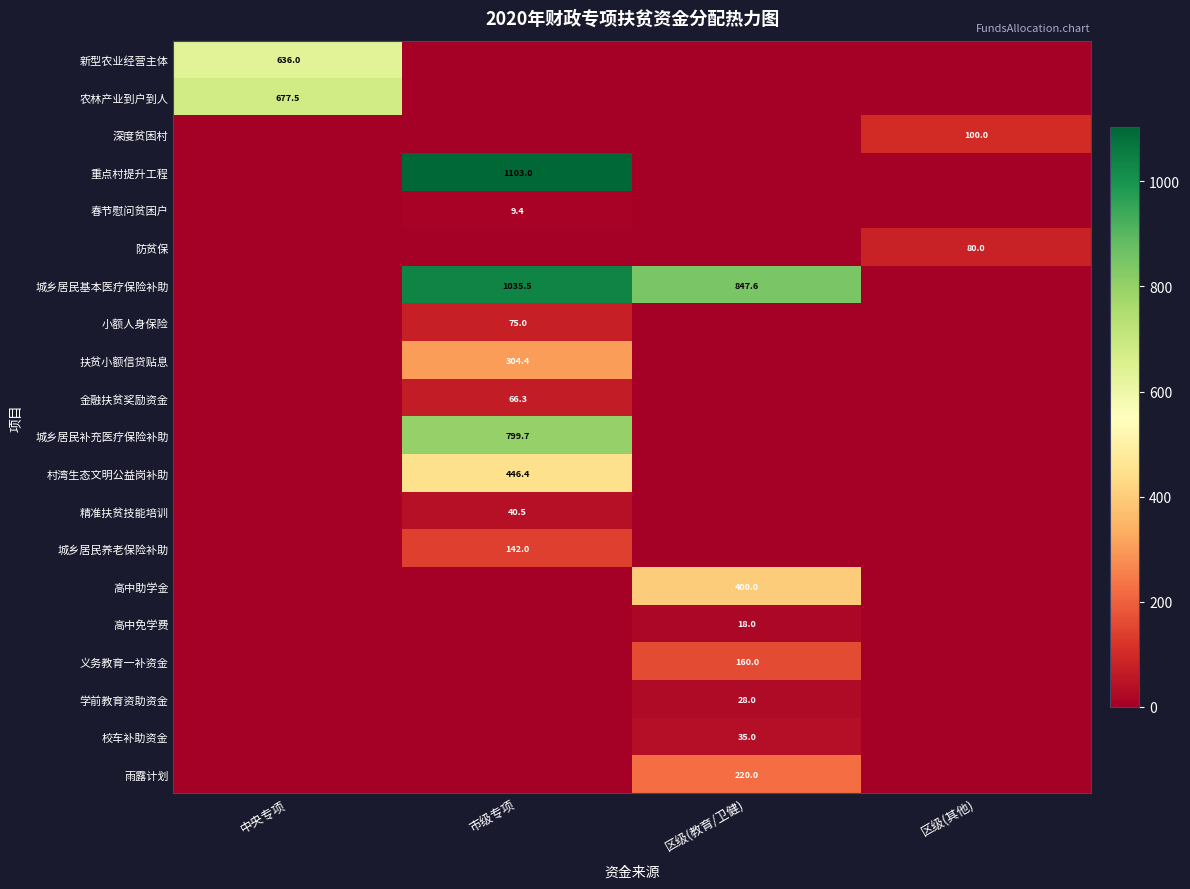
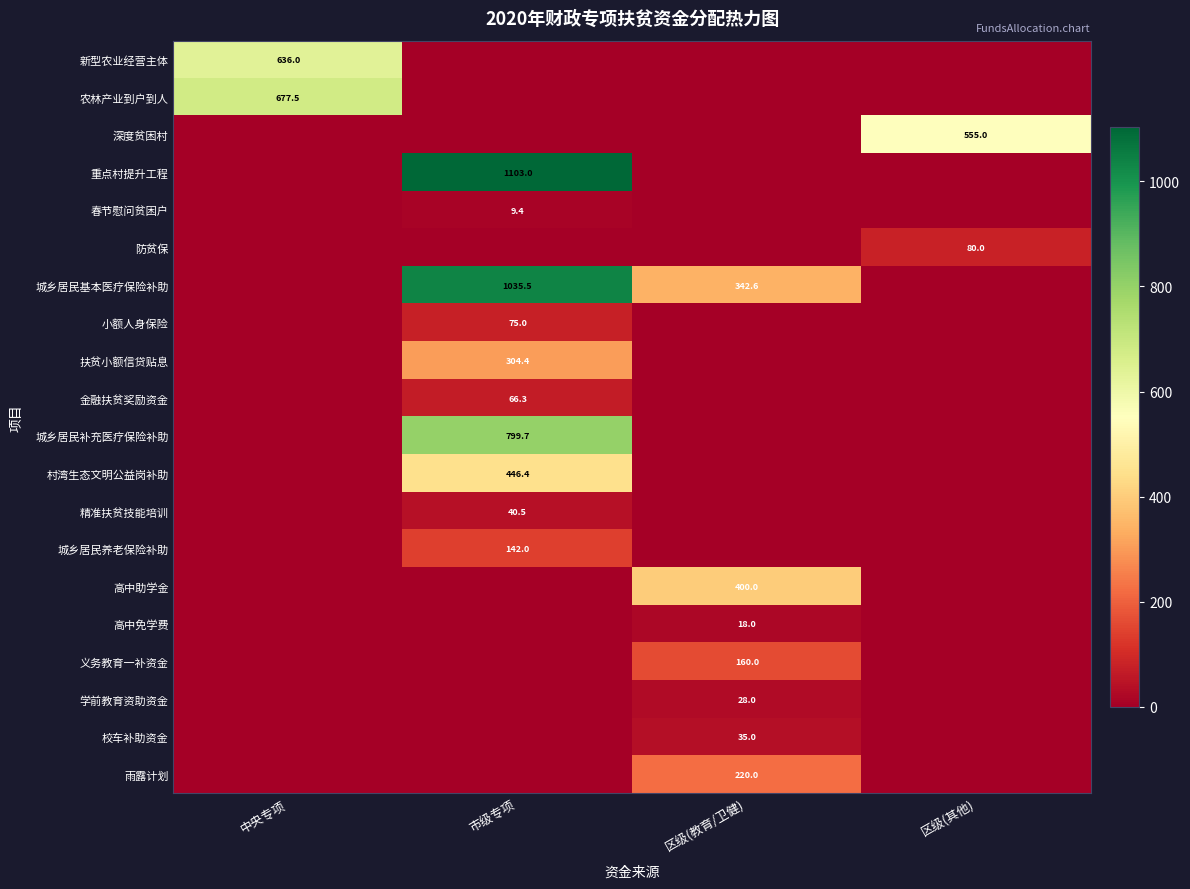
  {
    "新型农业经营主体": {
      "中央专项": 636.0
    },
    "农林产业到户到人": {
      "中央专项": 677.5
    },
    "深度贫困村": {
-     "区级(其他)": 100.0
+     "区级(其他)": 555.0
    },
    "重点村提升工程": {
      "市级专项": 1103.0
    },
    "春节慰问贫困户": {
      "市级专项": 9.4
    },
    "防贫保": {
      "区级(其他)": 80.0
    },
    "城乡居民基本医疗保险补助": {
      "市级专项": 1035.5,
-     "区级(教育/卫健)": 847.6
+     "区级(教育/卫健)": 342.6
    },
    "小额人身保险": {
      "市级专项": 75.0
    },
    "扶贫小额信贷贴息": {
      "市级专项": 304.4
    },
    "金融扶贫奖励资金": {
      "市级专项": 66.3
    },
    "城乡居民补充医疗保险补助": {
      "市级专项": 799.7
    },
    "村湾生态文明公益岗补助": {
      "市级专项": 446.4
    },
    "精准扶贫技能培训": {
      "市级专项": 40.5
    },
    "城乡居民养老保险补助": {
      "市级专项": 142.0
    },
    "高中助学金": {
      "区级(教育/卫健)": 400.0
    },
    "高中免学费": {
      "区级(教育/卫健)": 18.0
    },
    "义务教育一补资金": {
      "区级(教育/卫健)": 160.0
    },
    "学前教育资助资金": {
      "区级(教育/卫健)": 28.0
    },
    "校车补助资金": {
      "区级(教育/卫健)": 35.0
    },
    "雨露计划": {
      "区级(教育/卫健)": 220.0
    }
  }
